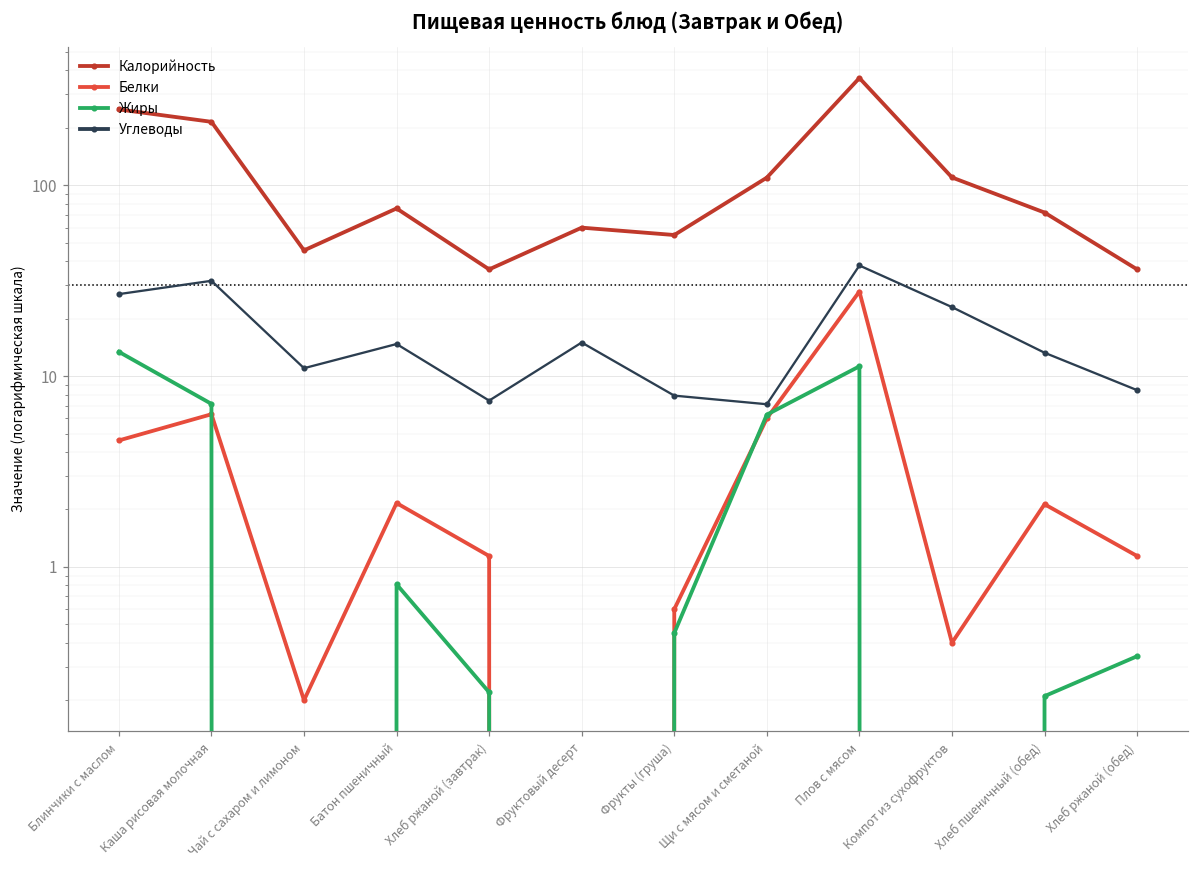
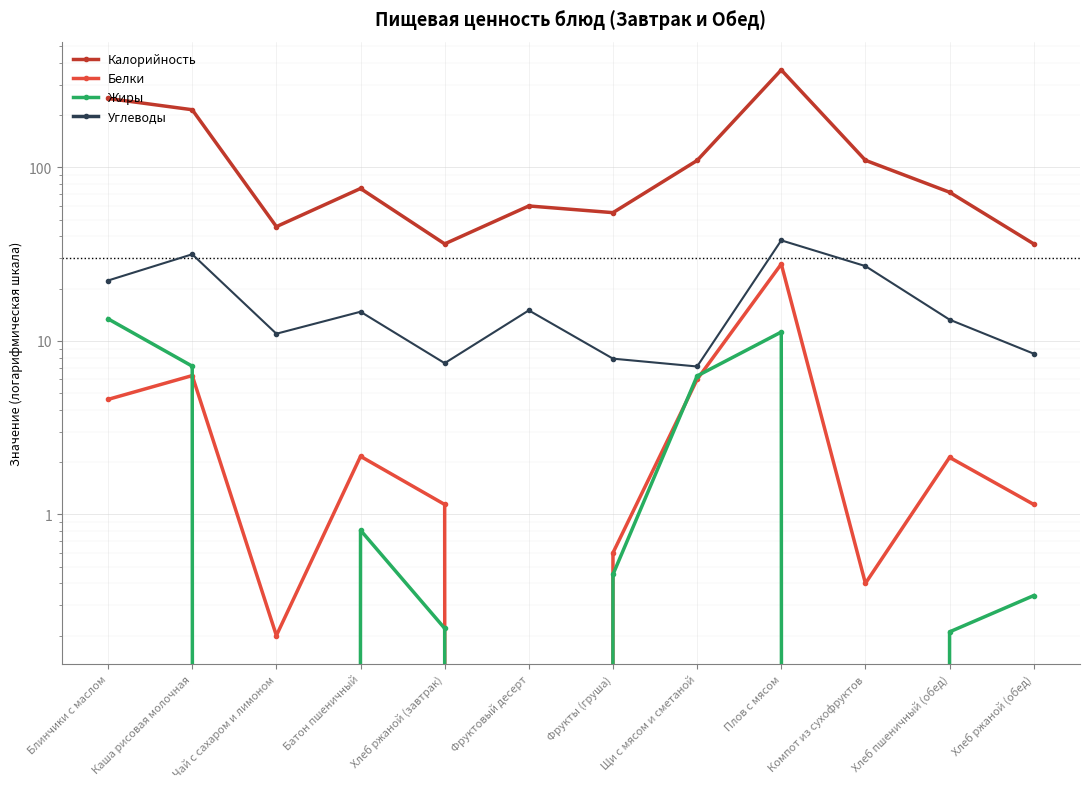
  {
    "Жиры": {
      "Блинчики с маслом": 13,
      "Каша рисовая молочная": 7,
      "Батон пшеничный": 0.8,
      "Хлеб ржаной (завтрак)": 0.22,
      "Фрукты (груша)": 0.45,
      "Щи с мясом и сметаной": 6.3,
      "Плов с мясом": 11,
      "Хлеб пшеничный (обед)": 0.21,
      "Хлеб ржаной (обед)": 0.34
    },
    "Углеводы": {
-     "Блинчики с маслом": 27,
+     "Блинчики с маслом": 22,
      "Каша рисовая молочная": 32,
      "Чай с сахаром и лимоном": 11,
      "Батон пшеничный": 15,
      "Хлеб ржаной (завтрак)": 7.4,
      "Фруктовый десерт": 15,
      "Фрукты (груша)": 8,
      "Щи с мясом и сметаной": 7,
      "Плов с мясом": 38,
-     "Компот из сухофруктов": 23,
+     "Компот из сухофруктов": 27,
      "Хлеб пшеничный (обед)": 13,
      "Хлеб ржаной (обед)": 8
    }
  }
